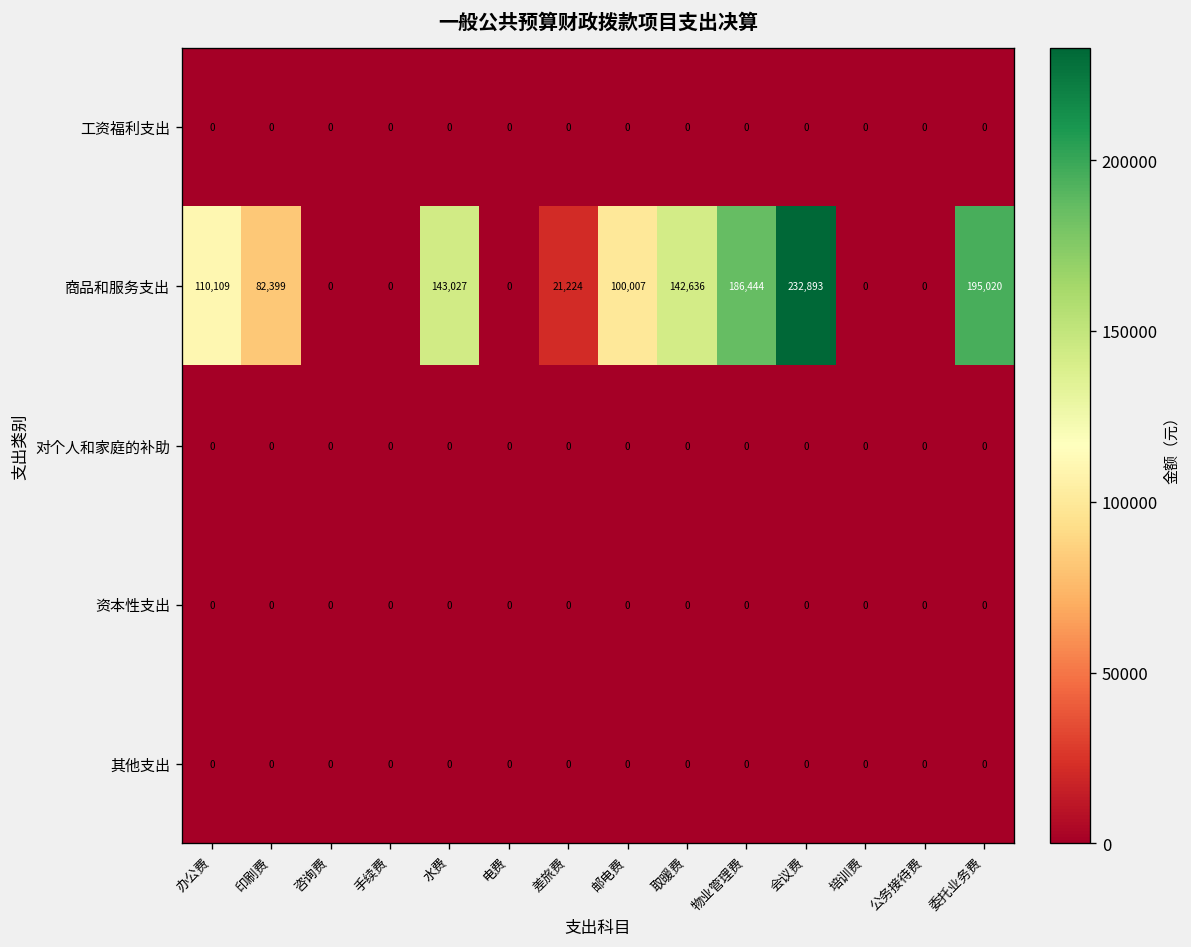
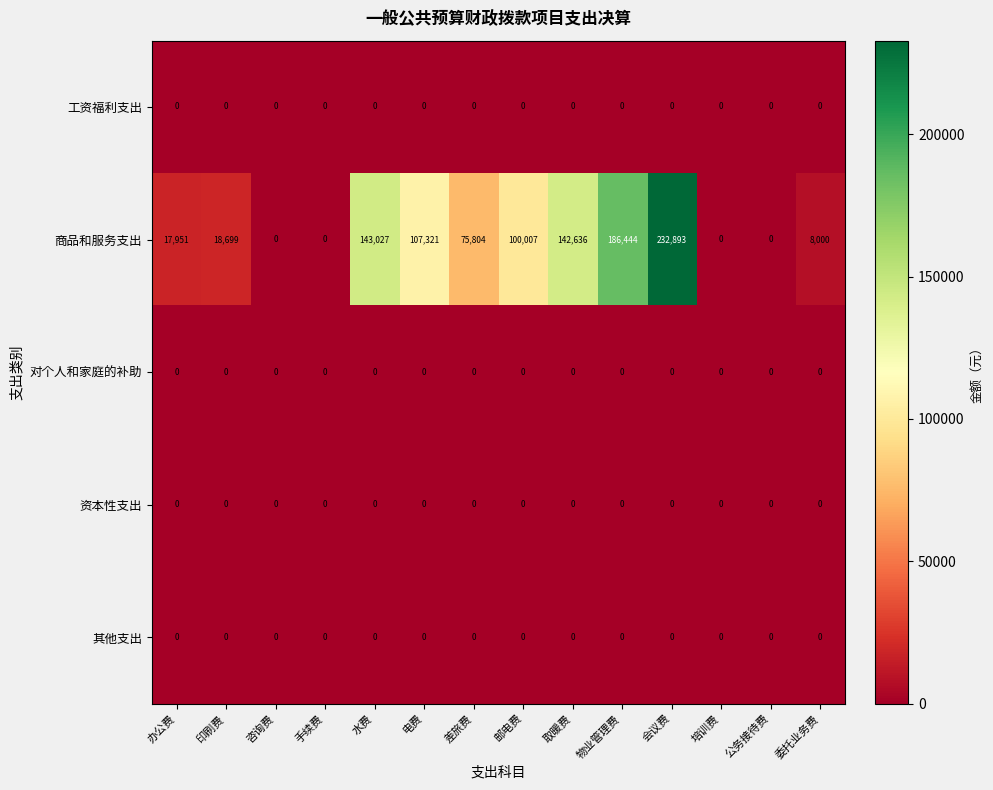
  {
    "工资福利支出": {
      "办公费": "0",
      "印刷费": "0",
      "咨询费": "0",
      "手续费": "0",
      "水费": "0",
      "电费": "0",
      "差旅费": "0",
      "邮电费": "0",
      "取暖费": "0",
      "物业管理费": "0",
      "会议费": "0",
      "培训费": "0",
      "公务接待费": "0",
      "委托业务费": "0"
    },
    "商品和服务支出": {
-     "办公费": "110,109",
-     "印刷费": "82,399",
+     "办公费": "17,951",
+     "印刷费": "18,699",
      "咨询费": "0",
      "手续费": "0",
      "水费": "143,027",
-     "电费": "0",
-     "差旅费": "21,224",
+     "电费": "107,321",
+     "差旅费": "75,804",
      "邮电费": "100,007",
      "取暖费": "142,636",
      "物业管理费": "186,444",
      "会议费": "232,893",
      "培训费": "0",
      "公务接待费": "0",
-     "委托业务费": "195,020"
+     "委托业务费": "8,000"
    },
    "对个人和家庭的补助": {
      "办公费": "0",
      "印刷费": "0",
      "咨询费": "0",
      "手续费": "0",
      "水费": "0",
      "电费": "0",
      "差旅费": "0",
      "邮电费": "0",
      "取暖费": "0",
      "物业管理费": "0",
      "会议费": "0",
      "培训费": "0",
      "公务接待费": "0",
      "委托业务费": "0"
    },
    "资本性支出": {
      "办公费": "0",
      "印刷费": "0",
      "咨询费": "0",
      "手续费": "0",
      "水费": "0",
      "电费": "0",
      "差旅费": "0",
      "邮电费": "0",
      "取暖费": "0",
      "物业管理费": "0",
      "会议费": "0",
      "培训费": "0",
      "公务接待费": "0",
      "委托业务费": "0"
    },
    "其他支出": {
      "办公费": "0",
      "印刷费": "0",
      "咨询费": "0",
      "手续费": "0",
      "水费": "0",
      "电费": "0",
      "差旅费": "0",
      "邮电费": "0",
      "取暖费": "0",
      "物业管理费": "0",
      "会议费": "0",
      "培训费": "0",
      "公务接待费": "0",
      "委托业务费": "0"
    }
  }
